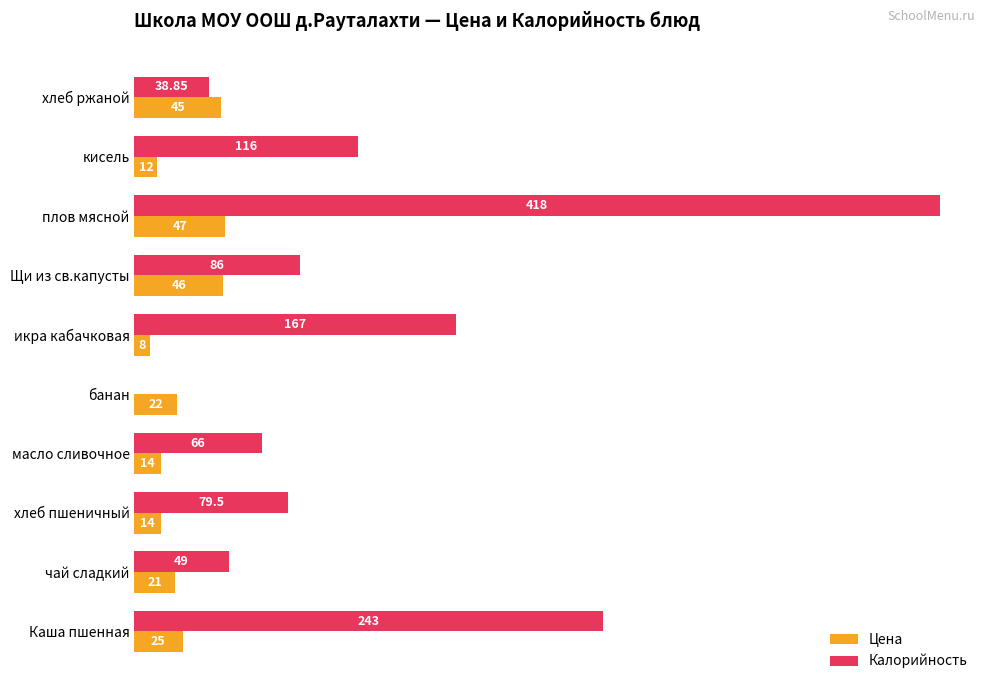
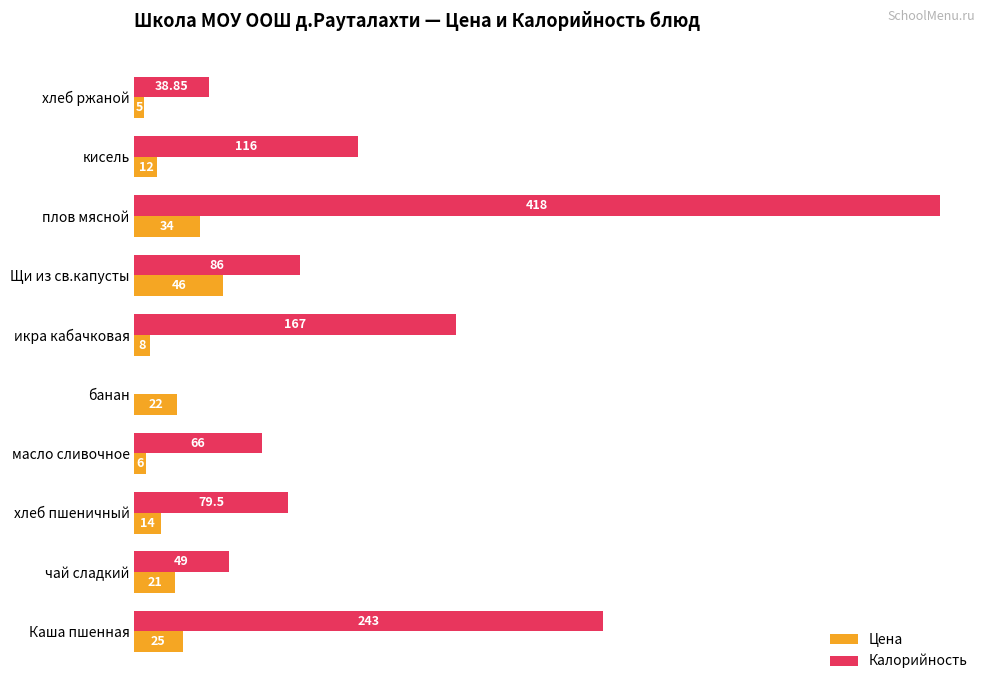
  {
    "Цена": {
-     "хлеб ржаной": 45,
+     "хлеб ржаной": 5,
      "кисель": 12,
-     "плов мясной": 47,
+     "плов мясной": 34,
      "Щи из св.капусты": 46,
      "икра кабачковая": 8,
      "банан": 22,
-     "масло сливочное": 14,
+     "масло сливочное": 6,
      "хлеб пшеничный": 14,
      "чай сладкий": 21,
      "Каша пшенная": 25
    },
    "Калорийность": {
      "хлеб ржаной": 38.85,
      "кисель": 116,
      "плов мясной": 418,
      "Щи из св.капусты": 86,
      "икра кабачковая": 167,
      "масло сливочное": 66,
      "хлеб пшеничный": 79.5,
      "чай сладкий": 49,
      "Каша пшенная": 243
    }
  }
